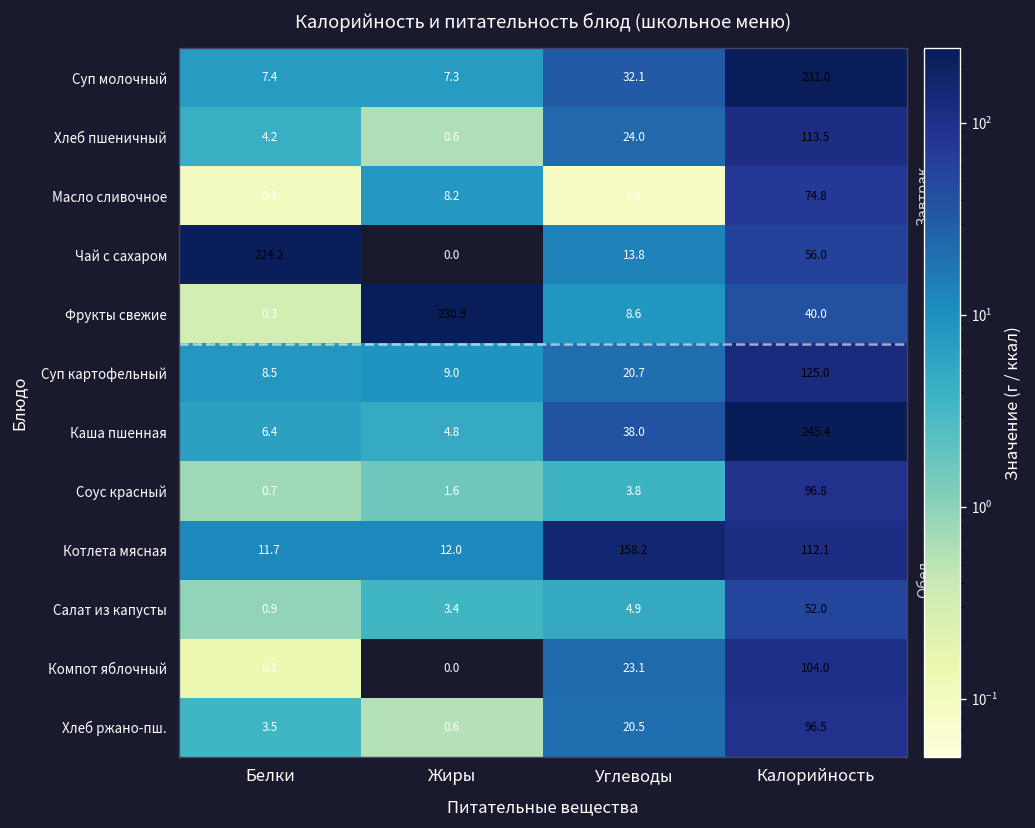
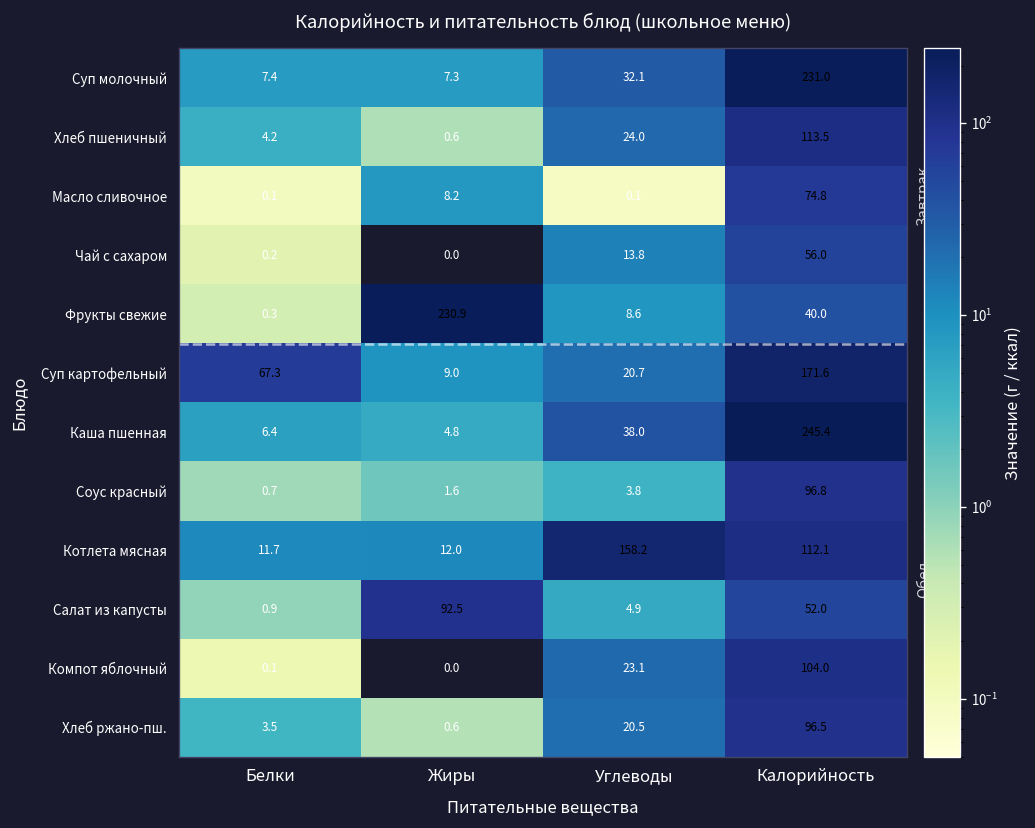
  {
    "Суп молочный": {
      "Белки": 7.4,
      "Жиры": 7.3,
      "Углеводы": 32.1,
      "Калорийность": 231.0
    },
    "Хлеб пшеничный": {
      "Белки": 4.2,
      "Жиры": 0.6,
      "Углеводы": 24.0,
      "Калорийность": 113.5
    },
    "Масло сливочное": {
      "Белки": 0.1,
      "Жиры": 8.2,
      "Углеводы": 0.1,
      "Калорийность": 74.8
    },
    "Чай с сахаром": {
-     "Белки": 224.2,
+     "Белки": 0.2,
      "Жиры": 0.0,
      "Углеводы": 13.8,
      "Калорийность": 56.0
    },
    "Фрукты свежие": {
      "Белки": 0.3,
      "Жиры": 230.9,
      "Углеводы": 8.6,
      "Калорийность": 40.0
    },
    "Суп картофельный": {
-     "Белки": 8.5,
+     "Белки": 67.3,
      "Жиры": 9.0,
      "Углеводы": 20.7,
-     "Калорийность": 125.0
+     "Калорийность": 171.6
    },
    "Каша пшенная": {
      "Белки": 6.4,
      "Жиры": 4.8,
      "Углеводы": 38.0,
      "Калорийность": 245.4
    },
    "Соус красный": {
      "Белки": 0.7,
      "Жиры": 1.6,
      "Углеводы": 3.8,
      "Калорийность": 96.8
    },
    "Котлета мясная": {
      "Белки": 11.7,
      "Жиры": 12.0,
      "Углеводы": 158.2,
      "Калорийность": 112.1
    },
    "Салат из капусты": {
      "Белки": 0.9,
-     "Жиры": 3.4,
+     "Жиры": 92.5,
      "Углеводы": 4.9,
      "Калорийность": 52.0
    },
    "Компот яблочный": {
      "Белки": 0.1,
      "Жиры": 0.0,
      "Углеводы": 23.1,
      "Калорийность": 104.0
    },
    "Хлеб ржано-пш.": {
      "Белки": 3.5,
      "Жиры": 0.6,
      "Углеводы": 20.5,
      "Калорийность": 96.5
    }
  }
